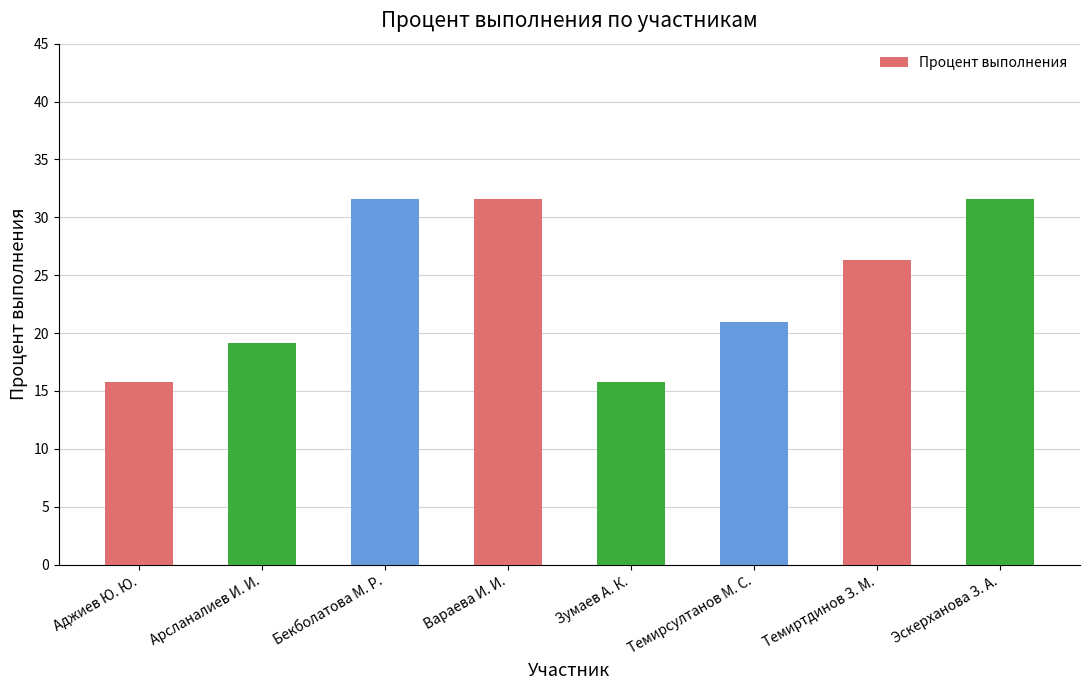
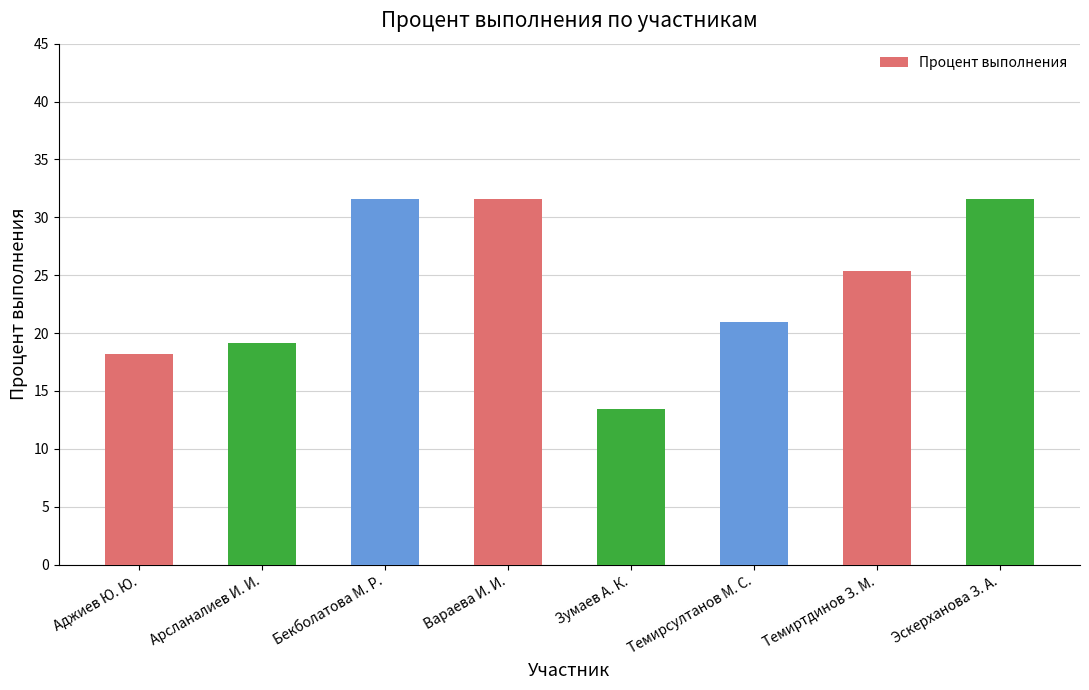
  {
-   "Аджиев Ю. Ю.": 15.8,
+   "Аджиев Ю. Ю.": 18.2,
    "Арсланалиев И. И.": 19.2,
    "Бекболатова М. Р.": 31.6,
    "Вараева И. И.": 31.6,
-   "Зумаев А. К.": 15.8,
+   "Зумаев А. К.": 13.5,
    "Темирсултанов М. С.": 20.9,
-   "Темиртдинов З. М.": 26.3,
+   "Темиртдинов З. М.": 25.4,
    "Эскерханова З. А.": 31.6
  }
